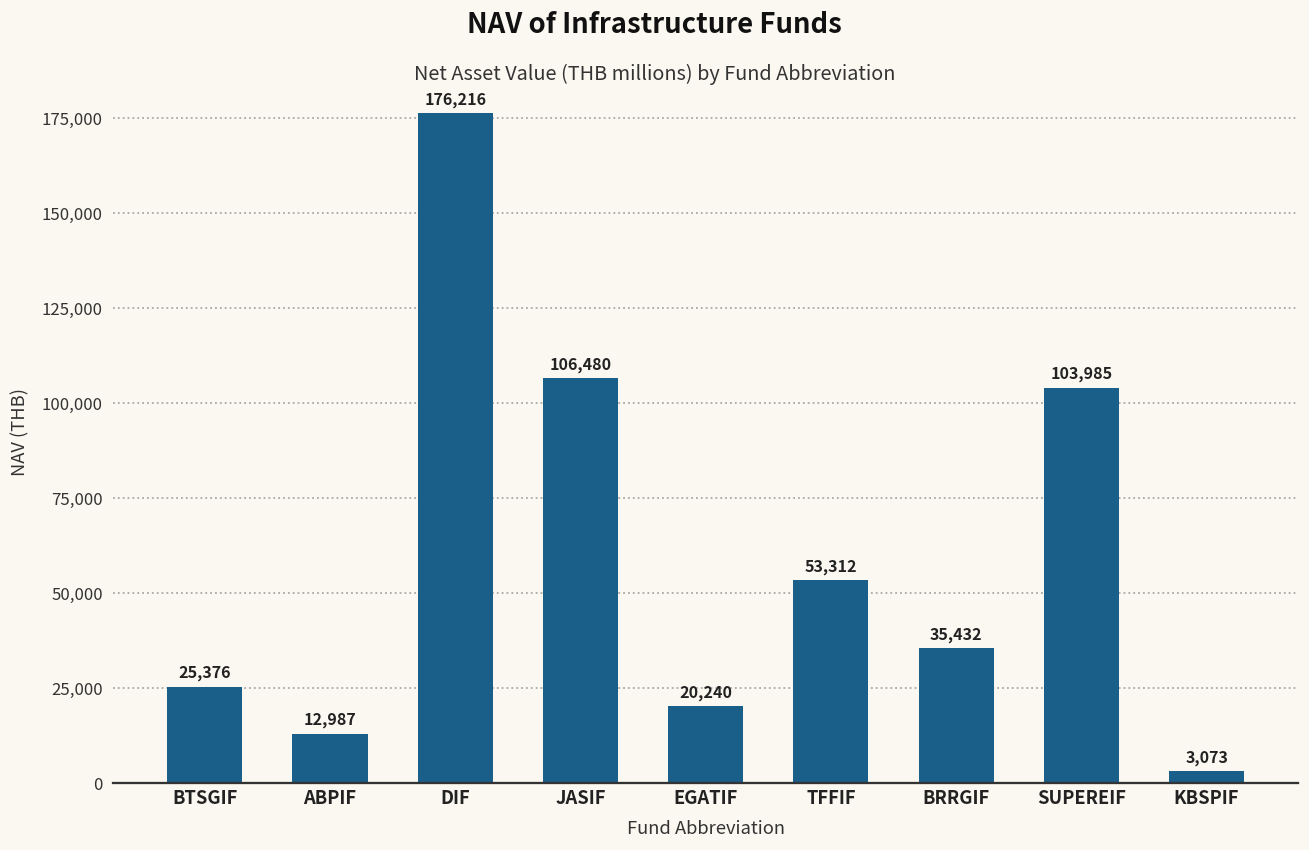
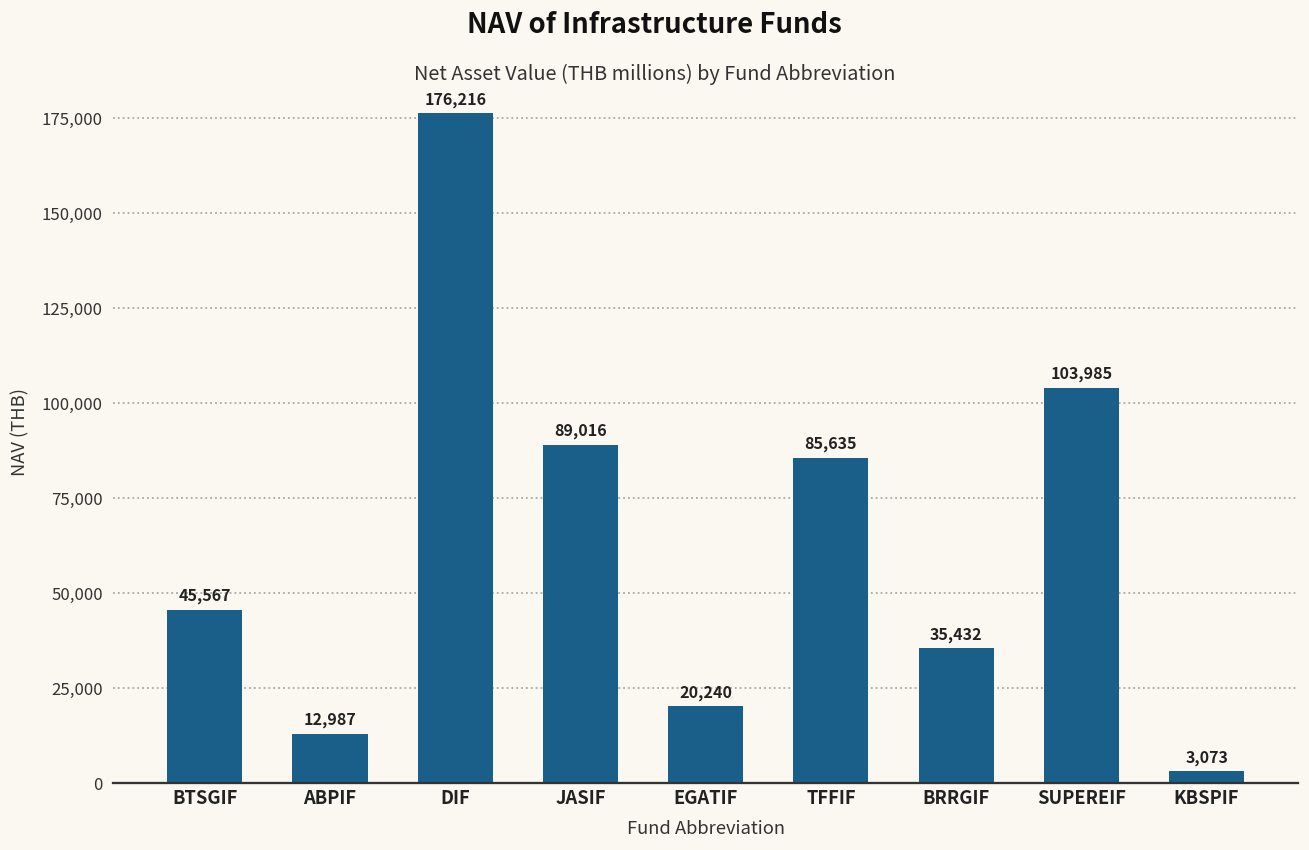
  {
-   "BTSGIF": "25,376",
+   "BTSGIF": "45,567",
    "ABPIF": "12,987",
    "DIF": "176,216",
-   "JASIF": "106,480",
+   "JASIF": "89,016",
    "EGATIF": "20,240",
-   "TFFIF": "53,312",
+   "TFFIF": "85,635",
    "BRRGIF": "35,432",
    "SUPEREIF": "103,985",
    "KBSPIF": "3,073"
  }
